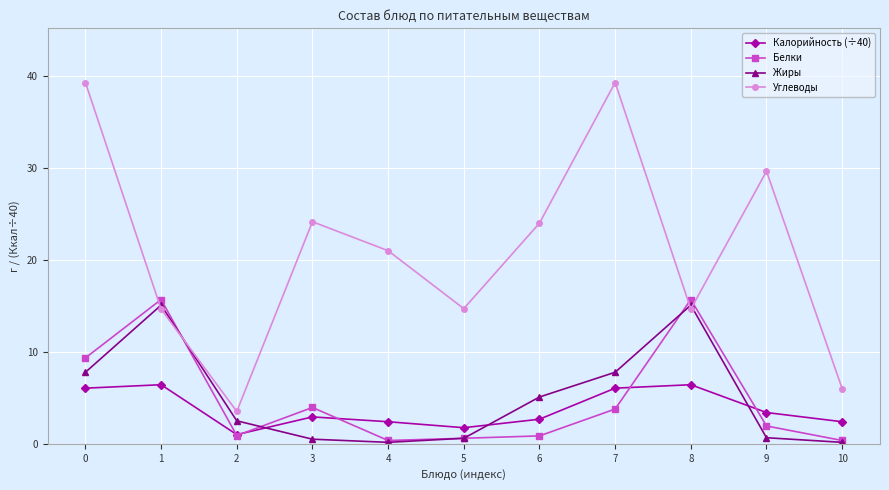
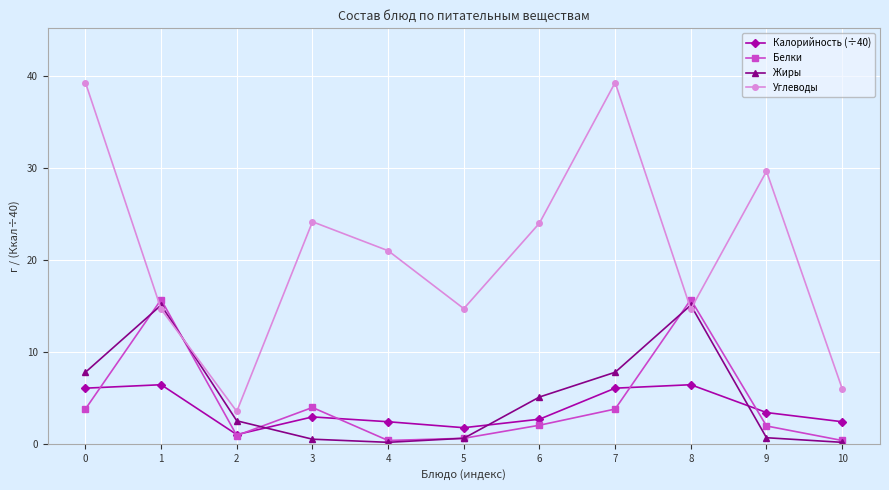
  {
    "Белки": {
-     "0": 9,
+     "0": 4,
      "1": 16,
      "3": 4,
-     "6": 1,
+     "6": 2,
      "7": 4,
      "8": 16,
      "9": 2
    },
    "Углеводы": {
      "0": 39,
      "1": 15,
      "2": 4,
      "3": 24,
      "4": 21,
      "5": 15,
      "6": 24,
      "7": 39,
      "8": 15,
      "9": 30,
      "10": 6
    }
  }
